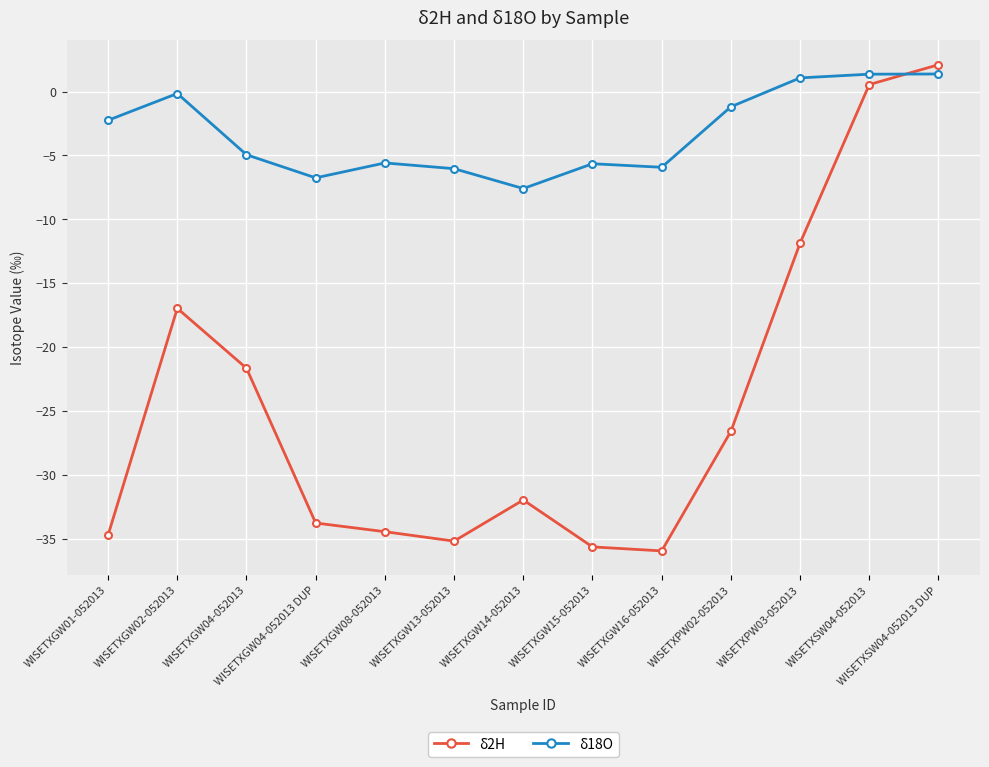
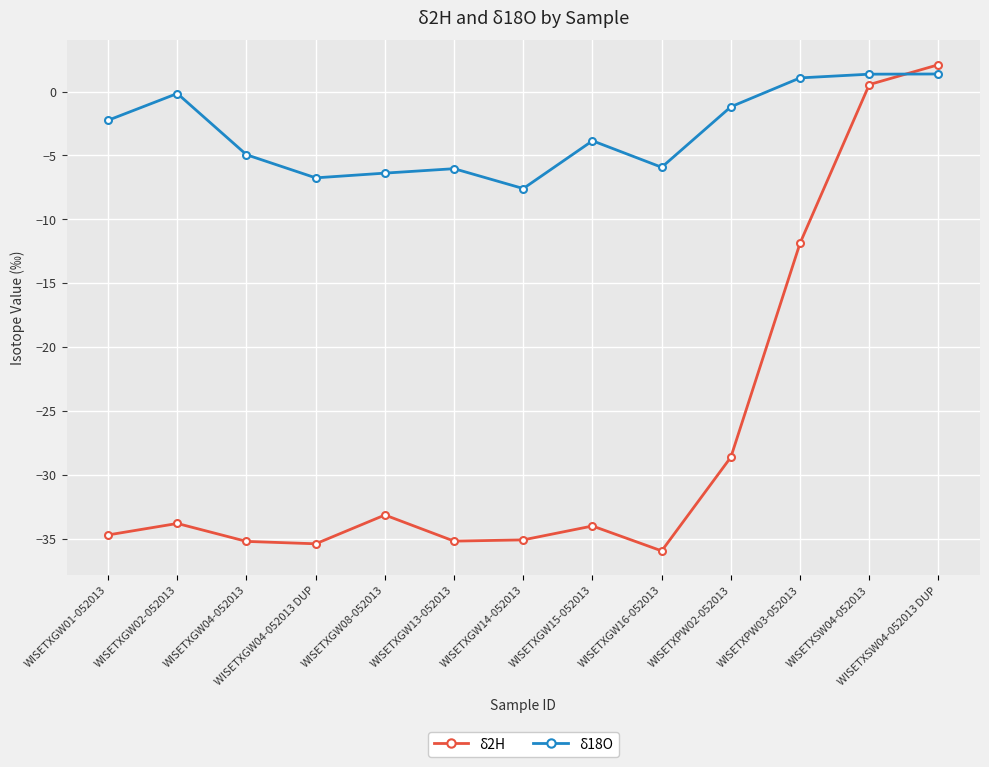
  {
    "δ2H": {
      "WISETXGW01-052013": -34.7,
-     "WISETXGW02-052013": -17.0,
-     "WISETXGW04-052013": -21.7,
-     "WISETXGW04-052013 DUP": -33.8,
-     "WISETXGW08-052013": -34.5,
+     "WISETXGW02-052013": -33.8,
+     "WISETXGW04-052013": -35.2,
+     "WISETXGW04-052013 DUP": -35.4,
+     "WISETXGW08-052013": -33.2,
      "WISETXGW13-052013": -35.2,
-     "WISETXGW14-052013": -32.0,
-     "WISETXGW15-052013": -35.7,
+     "WISETXGW14-052013": -35.1,
+     "WISETXGW15-052013": -34.0,
      "WISETXGW16-052013": -36.0,
-     "WISETXPW02-052013": -26.6,
+     "WISETXPW02-052013": -28.6,
      "WISETXPW03-052013": -11.9,
      "WISETXSW04-052013": 0.6,
      "WISETXSW04-052013 DUP": 2.1
    },
    "δ18O": {
      "WISETXGW01-052013": -2.2,
      "WISETXGW02-052013": -0.1,
      "WISETXGW04-052013": -4.9,
      "WISETXGW04-052013 DUP": -6.8,
-     "WISETXGW08-052013": -5.6,
+     "WISETXGW08-052013": -6.4,
      "WISETXGW13-052013": -6.0,
      "WISETXGW14-052013": -7.6,
-     "WISETXGW15-052013": -5.6,
+     "WISETXGW15-052013": -3.8,
      "WISETXGW16-052013": -5.9,
      "WISETXPW02-052013": -1.2,
      "WISETXPW03-052013": 1.1,
      "WISETXSW04-052013": 1.4,
      "WISETXSW04-052013 DUP": 1.4
    }
  }
